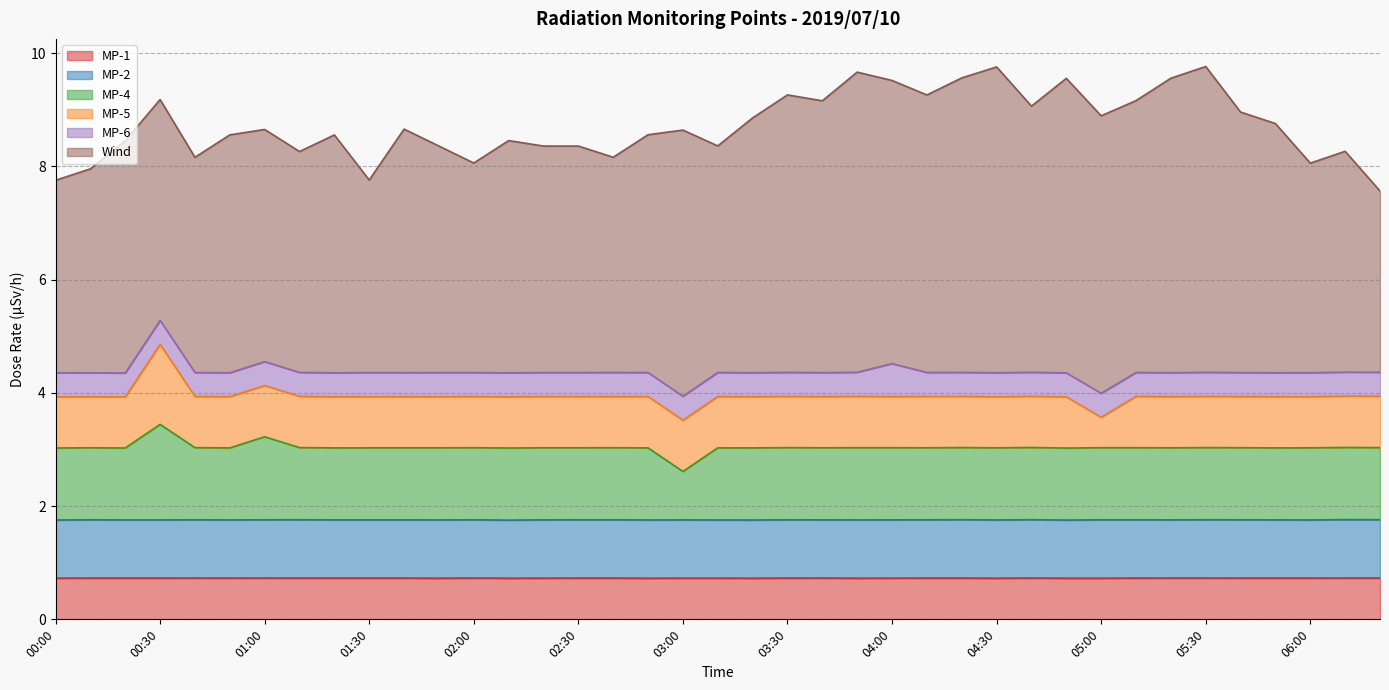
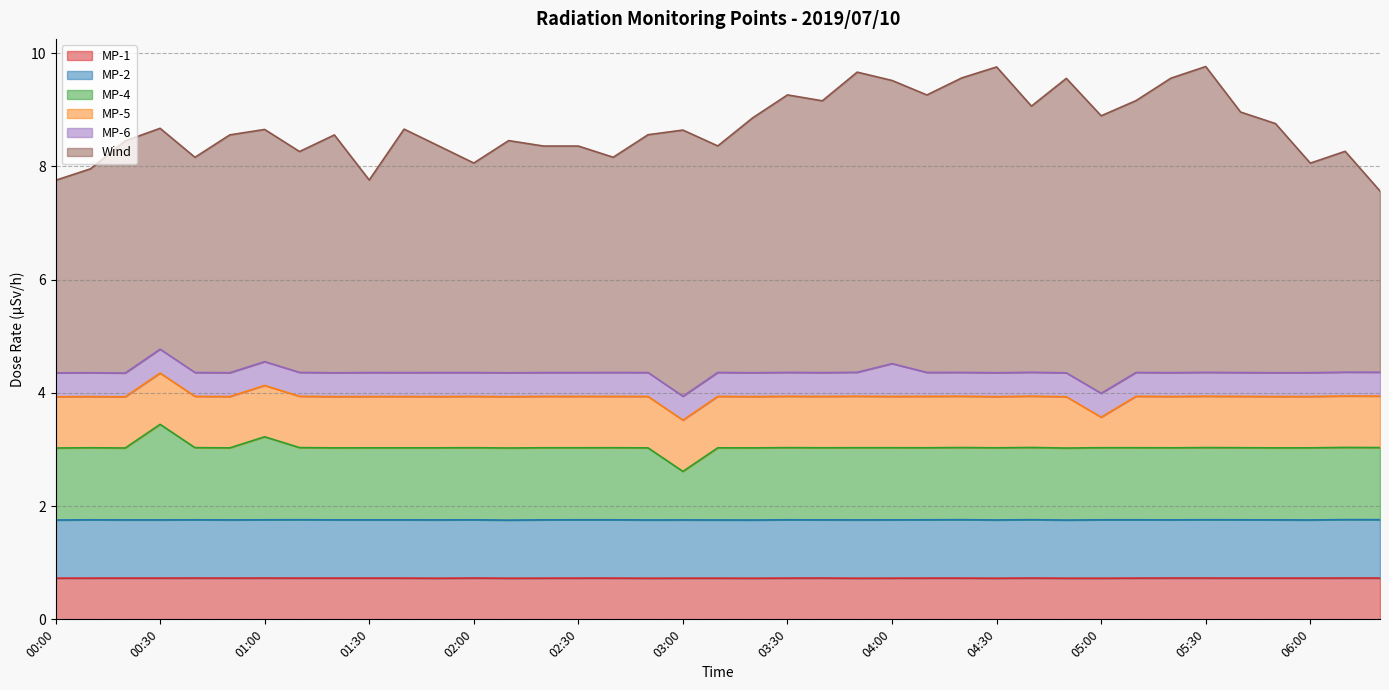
  {
    "MP-1": {
      "00:00": 0.7,
      "00:30": 0.7,
      "01:00": 0.7,
      "01:30": 0.7,
      "02:00": 0.7,
      "02:30": 0.7,
      "03:00": 0.7,
      "03:30": 0.7,
      "04:00": 0.7,
      "04:30": 0.7,
      "05:00": 0.7,
      "05:30": 0.7,
      "06:00": 0.7
    },
    "MP-2": {
      "00:00": 1.0,
      "00:30": 1.0,
      "01:00": 1.0,
      "01:30": 1.0,
      "02:00": 1.0,
      "02:30": 1.0,
      "03:00": 1.0,
      "03:30": 1.0,
      "04:00": 1.0,
      "04:30": 1.0,
      "05:00": 1.0,
      "05:30": 1.0,
      "06:00": 1.0
    },
    "MP-4": {
      "00:00": 1.3,
      "00:30": 1.7,
      "01:00": 1.5,
      "01:30": 1.3,
      "02:00": 1.3,
      "02:30": 1.3,
      "03:00": 0.9,
      "03:30": 1.3,
      "04:00": 1.3,
      "04:30": 1.3,
      "05:00": 1.3,
      "05:30": 1.3,
      "06:00": 1.3
    },
    "MP-5": {
      "00:00": 0.9,
-     "00:30": 1.4,
+     "00:30": 0.9,
      "01:00": 0.9,
      "01:30": 0.9,
      "02:00": 0.9,
      "02:30": 0.9,
      "03:00": 0.9,
      "03:30": 0.9,
      "04:00": 0.9,
      "04:30": 0.9,
      "05:00": 0.5,
      "05:30": 0.9,
      "06:00": 0.9
    },
    "MP-6": {
      "00:00": 0.4,
      "00:30": 0.4,
      "01:00": 0.4,
      "01:30": 0.4,
      "02:00": 0.4,
      "02:30": 0.4,
      "03:00": 0.4,
      "03:30": 0.4,
      "04:00": 0.6,
      "04:30": 0.4,
      "05:00": 0.4,
      "05:30": 0.4,
      "06:00": 0.4
    },
    "Wind": {
      "00:00": 3.4,
      "00:30": 3.9,
      "01:00": 4.1,
      "01:30": 3.4,
      "02:00": 3.7,
      "02:30": 4.0,
      "03:00": 4.7,
      "03:30": 4.9,
      "04:00": 5.0,
      "04:30": 5.4,
      "05:00": 4.9,
      "05:30": 5.4,
      "06:00": 3.7
    }
  }
